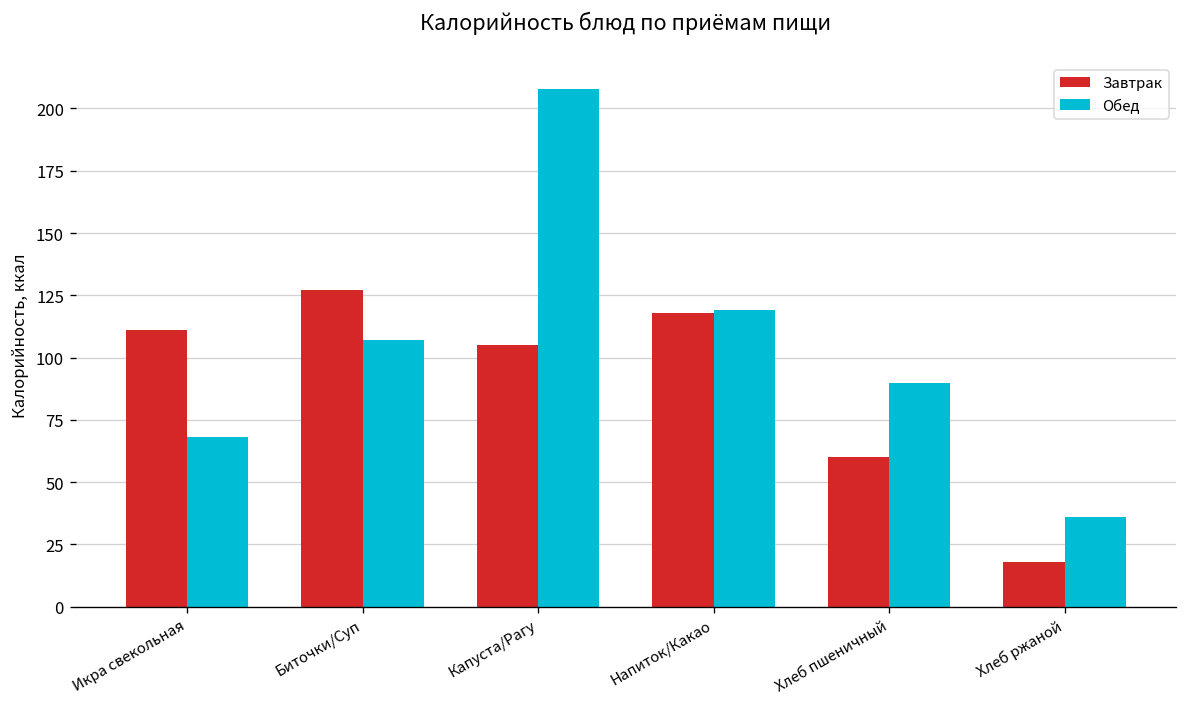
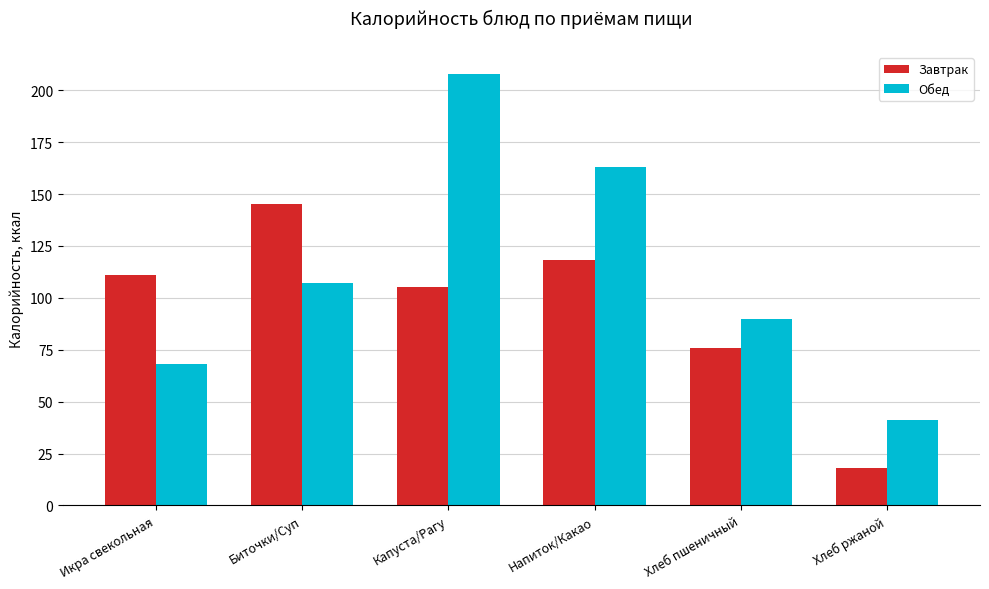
  {
    "Завтрак": {
      "Икра свекольная": 111,
-     "Биточки/Суп": 127,
+     "Биточки/Суп": 145,
      "Капуста/Рагу": 105,
      "Напиток/Какао": 118,
-     "Хлеб пшеничный": 60,
+     "Хлеб пшеничный": 76,
      "Хлеб ржаной": 18
    },
    "Обед": {
      "Икра свекольная": 68,
      "Биточки/Суп": 107,
      "Капуста/Рагу": 208,
-     "Напиток/Какао": 119,
+     "Напиток/Какао": 163,
      "Хлеб пшеничный": 90,
-     "Хлеб ржаной": 36
+     "Хлеб ржаной": 41
    }
  }
